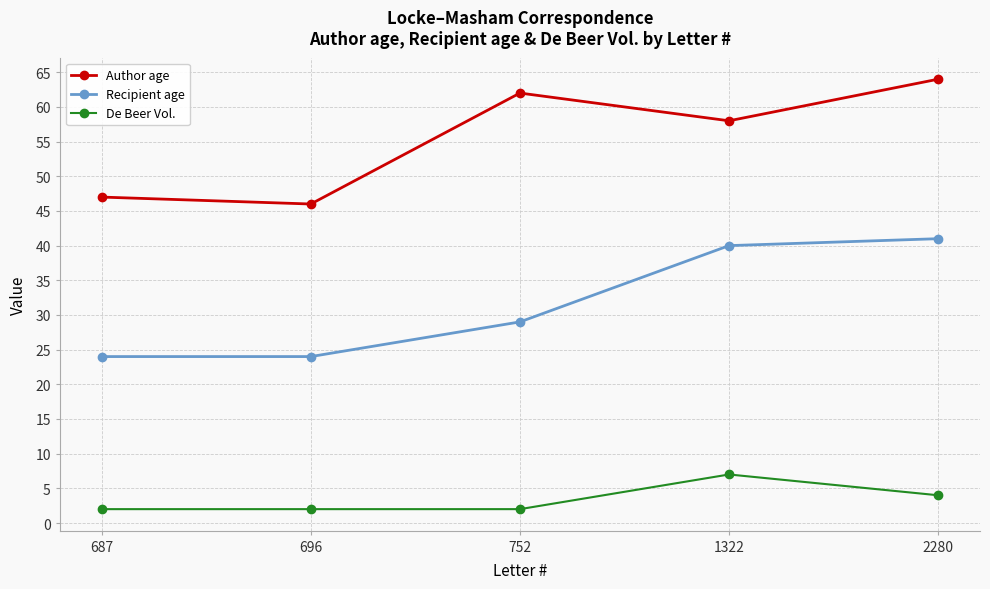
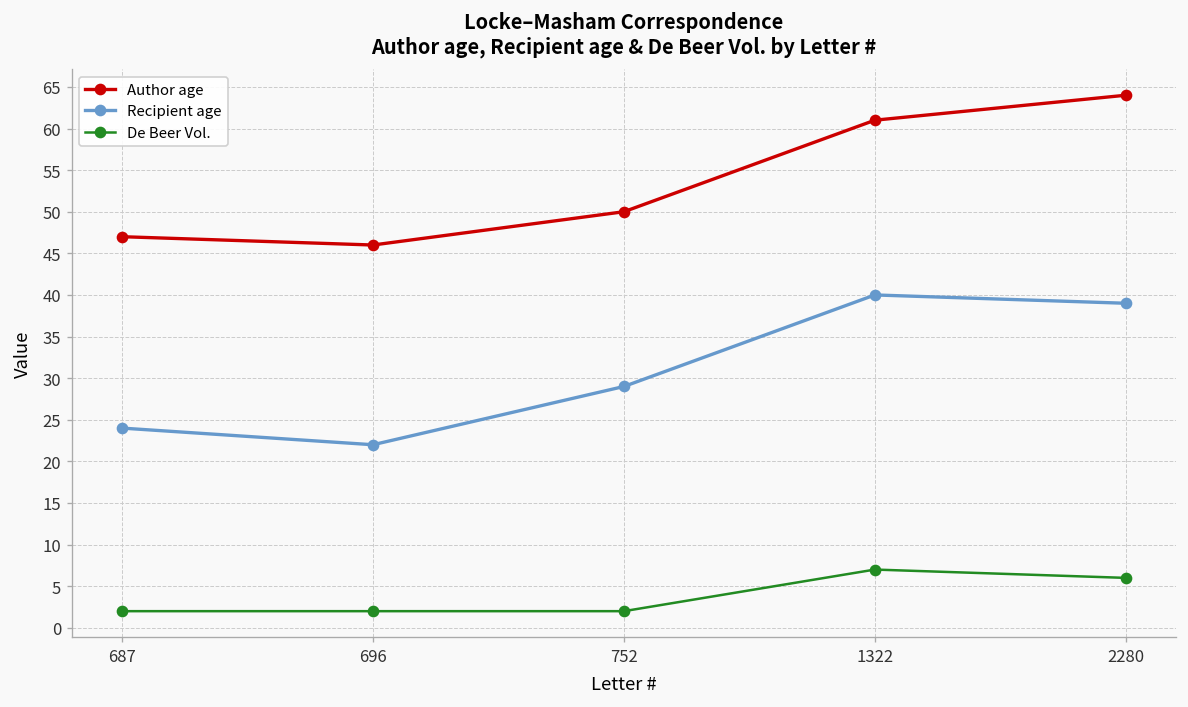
  {
    "Author age": {
      "687": 47,
      "696": 46,
-     "752": 62,
-     "1322": 58,
+     "752": 50,
+     "1322": 61,
      "2280": 64
    },
    "Recipient age": {
      "687": 24,
-     "696": 24,
+     "696": 22,
      "752": 29,
      "1322": 40,
-     "2280": 41
+     "2280": 39
    },
    "De Beer Vol.": {
      "687": 2,
      "696": 2,
      "752": 2,
      "1322": 7,
-     "2280": 4
+     "2280": 6
    }
  }
